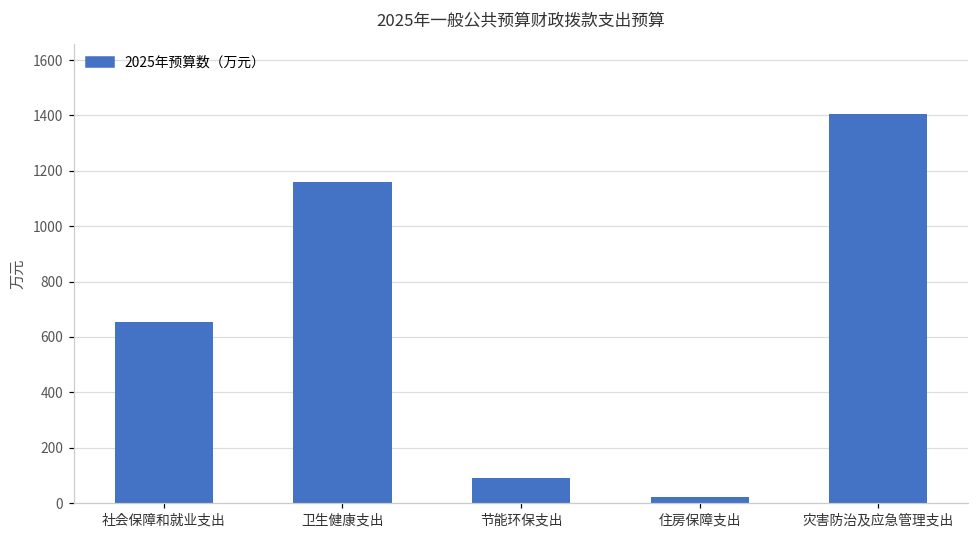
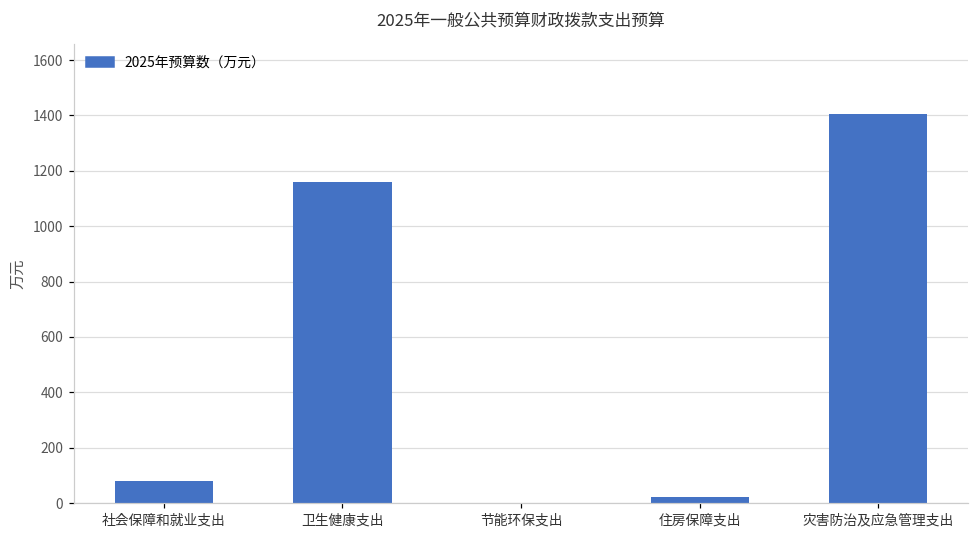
  {
-   "社会保障和就业支出": 650,
+   "社会保障和就业支出": 80,
    "卫生健康支出": 1160,
-   "节能环保支出": 90,
+   "节能环保支出": 0,
    "住房保障支出": 20,
    "灾害防治及应急管理支出": 1410
  }
